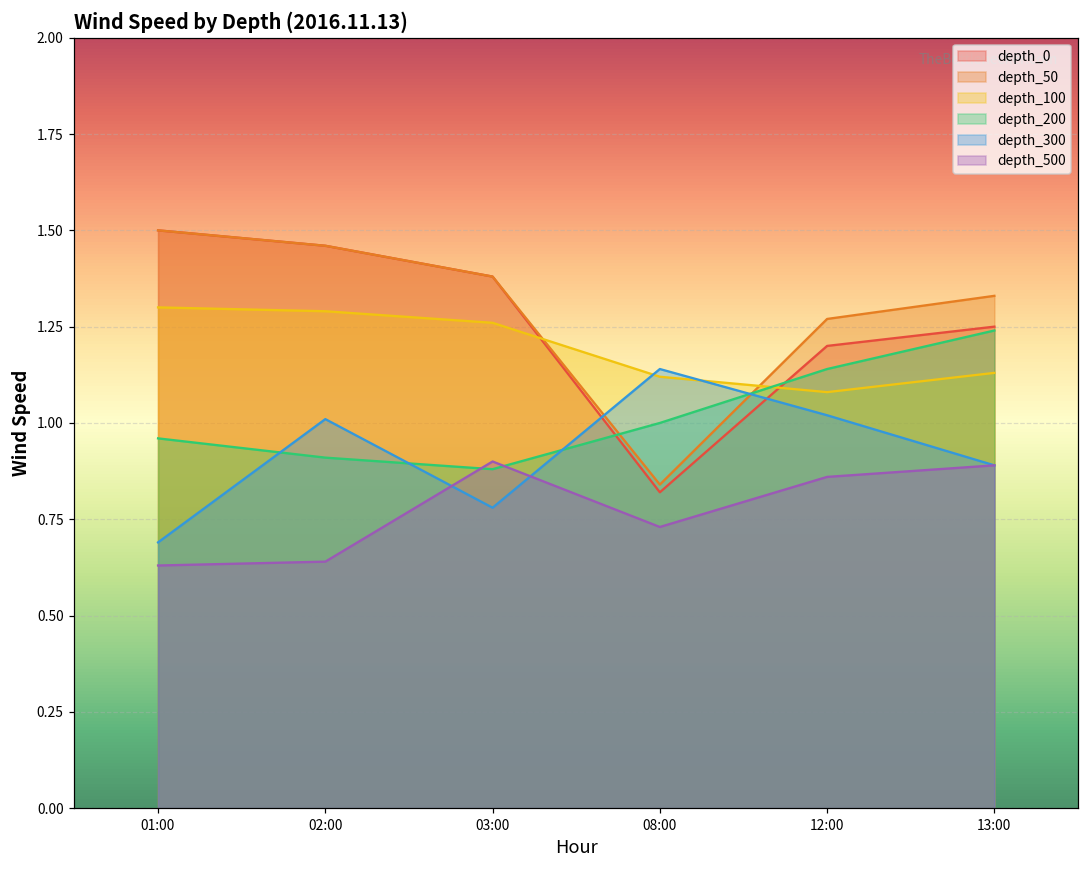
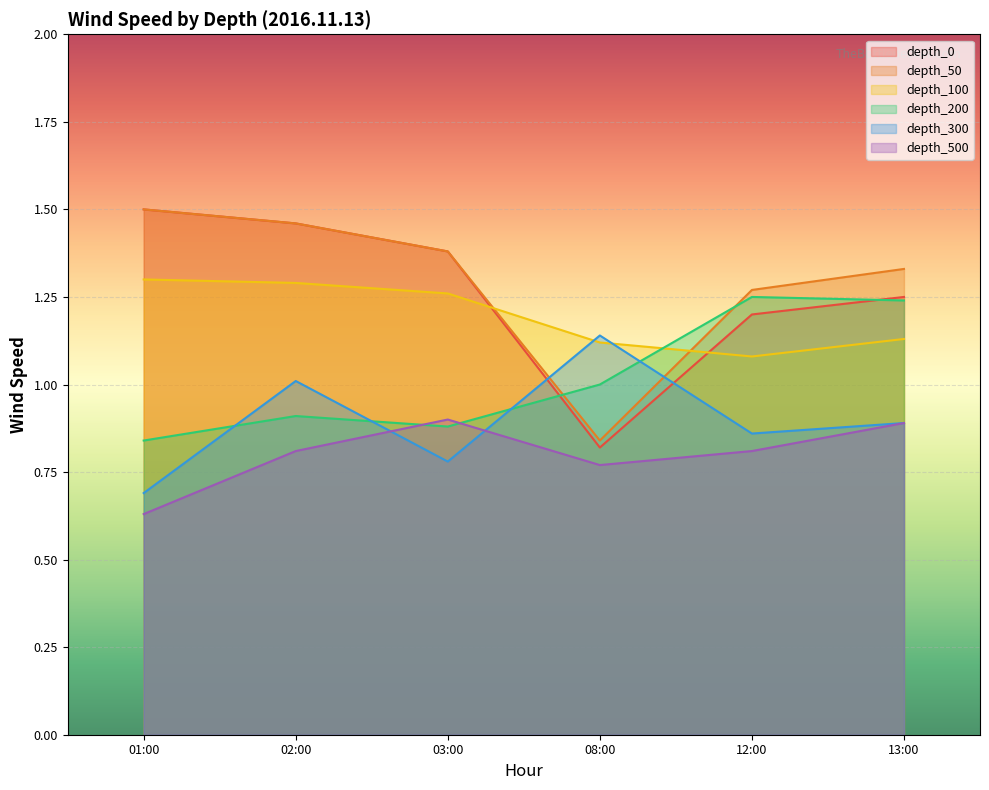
  {
    "depth_200": {
-     "01:00": 0.96,
+     "01:00": 0.84,
      "02:00": 0.91,
      "03:00": 0.88,
      "08:00": 1.00,
-     "12:00": 1.14,
+     "12:00": 1.25,
      "13:00": 1.24
    },
    "depth_300": {
      "01:00": 0.69,
      "02:00": 1.01,
      "03:00": 0.78,
      "08:00": 1.14,
-     "12:00": 1.02
+     "12:00": 0.86
    },
    "depth_500": {
      "01:00": 0.63,
-     "02:00": 0.64,
+     "02:00": 0.81,
      "03:00": 0.90,
-     "08:00": 0.73,
-     "12:00": 0.86
+     "08:00": 0.77,
+     "12:00": 0.81
    }
  }
